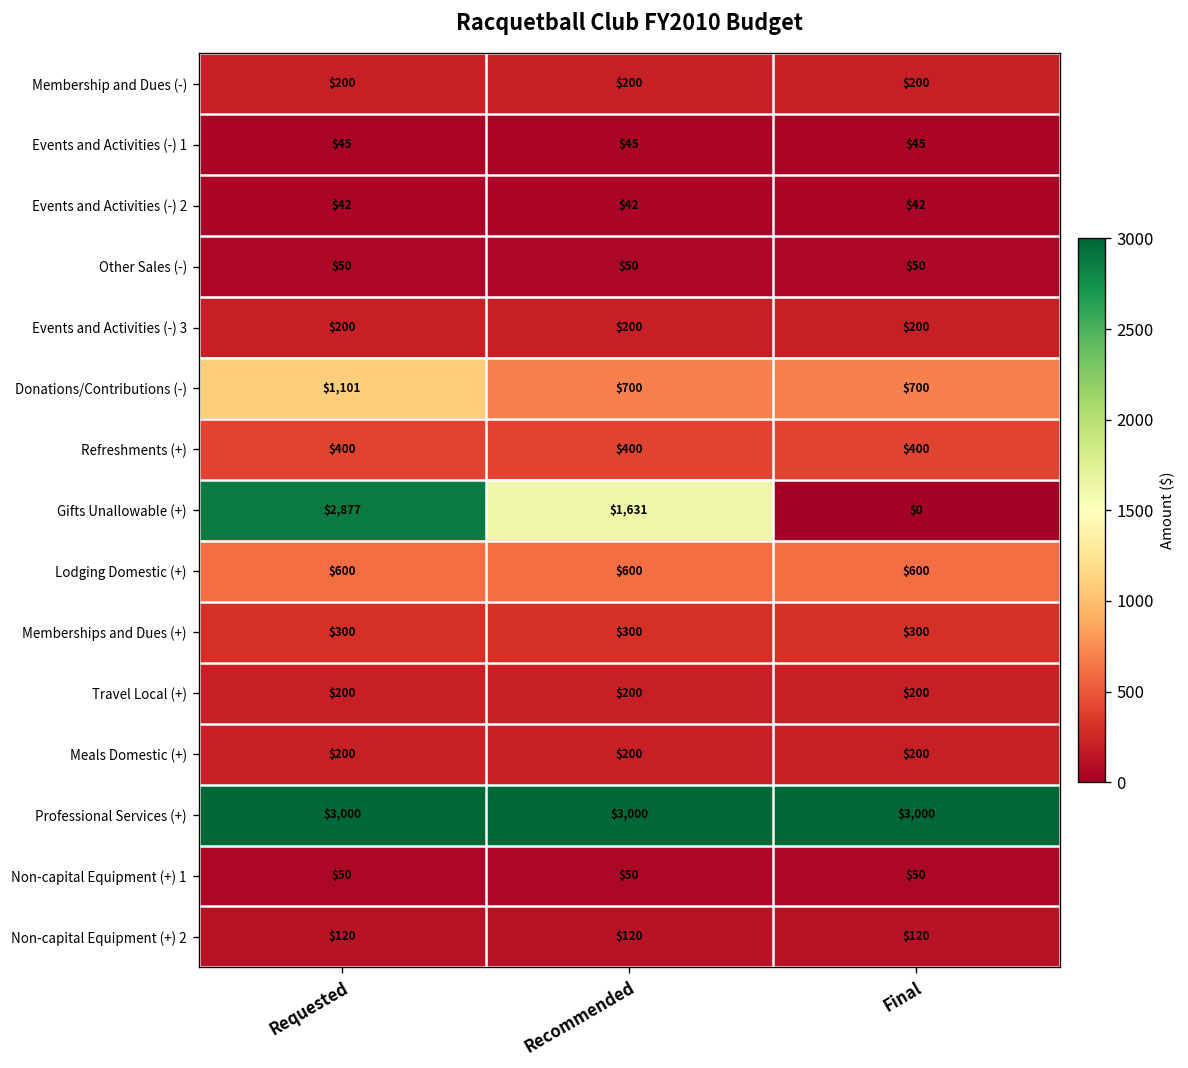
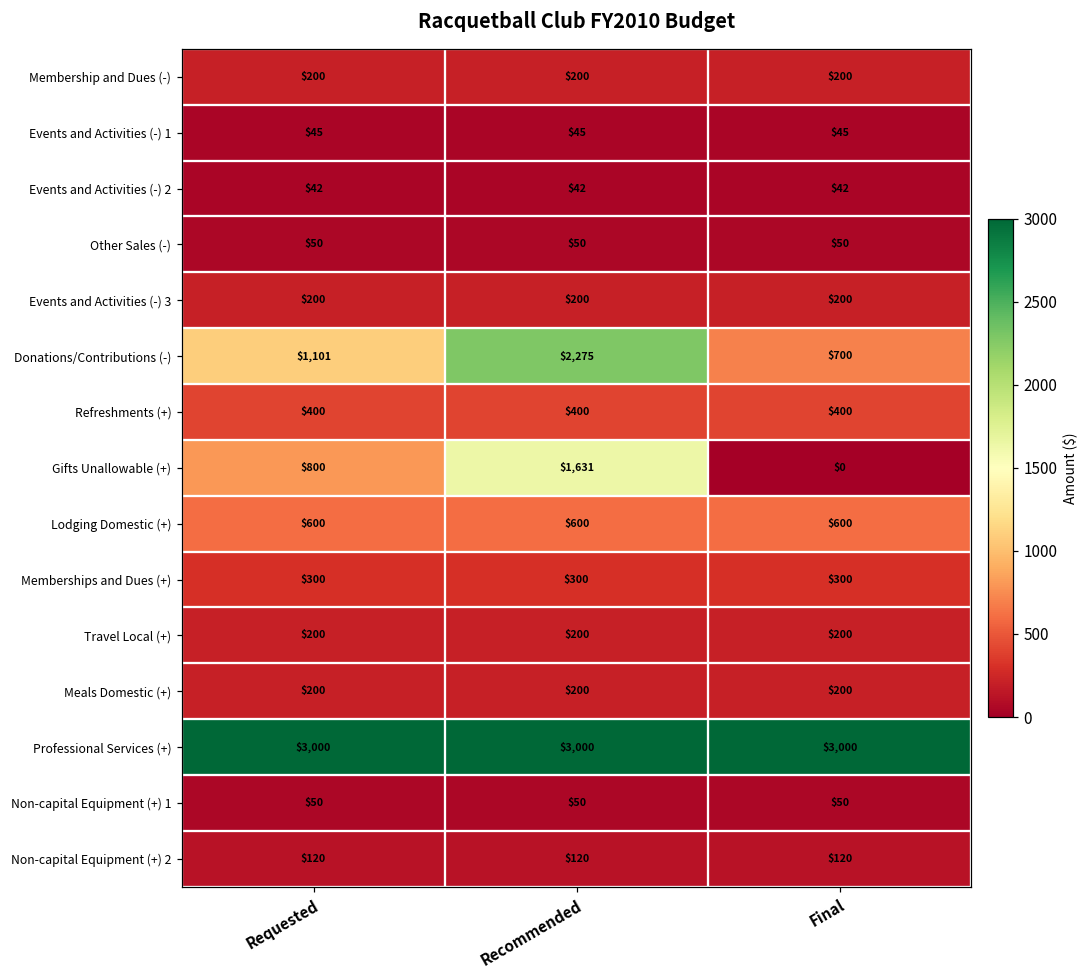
  {
    "Membership and Dues (-)": {
      "Requested": "$200",
      "Recommended": "$200",
      "Final": "$200"
    },
    "Events and Activities (-) 1": {
      "Requested": "$45",
      "Recommended": "$45",
      "Final": "$45"
    },
    "Events and Activities (-) 2": {
      "Requested": "$42",
      "Recommended": "$42",
      "Final": "$42"
    },
    "Other Sales (-)": {
      "Requested": "$50",
      "Recommended": "$50",
      "Final": "$50"
    },
    "Events and Activities (-) 3": {
      "Requested": "$200",
      "Recommended": "$200",
      "Final": "$200"
    },
    "Donations/Contributions (-)": {
      "Requested": "$1,101",
-     "Recommended": "$700",
+     "Recommended": "$2,275",
      "Final": "$700"
    },
    "Refreshments (+)": {
      "Requested": "$400",
      "Recommended": "$400",
      "Final": "$400"
    },
    "Gifts Unallowable (+)": {
-     "Requested": "$2,877",
+     "Requested": "$800",
      "Recommended": "$1,631",
      "Final": "$0"
    },
    "Lodging Domestic (+)": {
      "Requested": "$600",
      "Recommended": "$600",
      "Final": "$600"
    },
    "Memberships and Dues (+)": {
      "Requested": "$300",
      "Recommended": "$300",
      "Final": "$300"
    },
    "Travel Local (+)": {
      "Requested": "$200",
      "Recommended": "$200",
      "Final": "$200"
    },
    "Meals Domestic (+)": {
      "Requested": "$200",
      "Recommended": "$200",
      "Final": "$200"
    },
    "Professional Services (+)": {
      "Requested": "$3,000",
      "Recommended": "$3,000",
      "Final": "$3,000"
    },
    "Non-capital Equipment (+) 1": {
      "Requested": "$50",
      "Recommended": "$50",
      "Final": "$50"
    },
    "Non-capital Equipment (+) 2": {
      "Requested": "$120",
      "Recommended": "$120",
      "Final": "$120"
    }
  }
